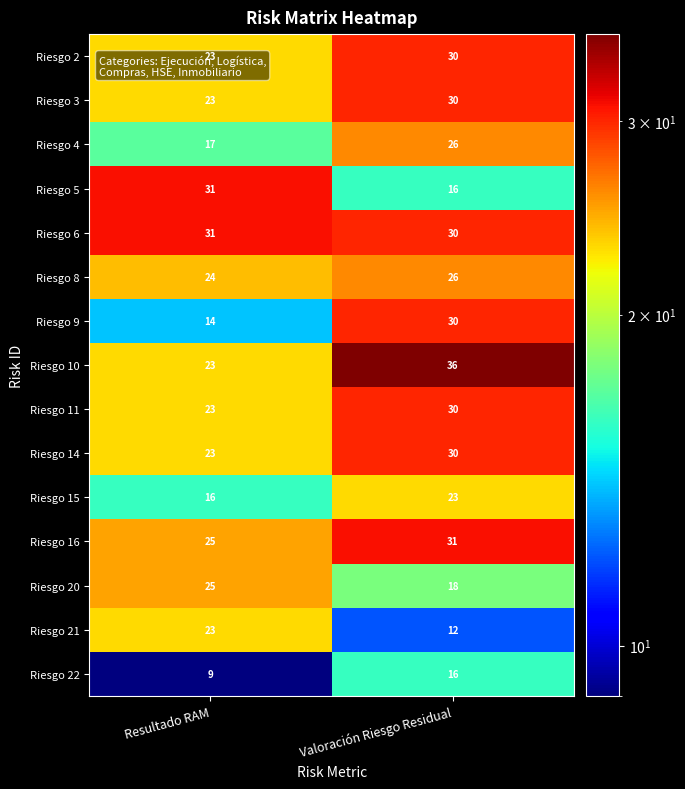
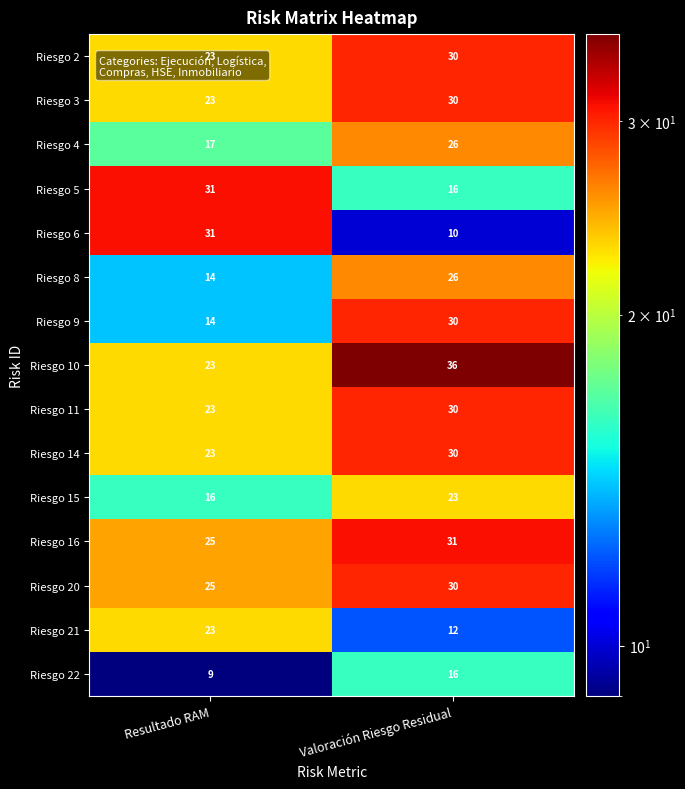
  {
    "Riesgo 2": {
      "Valoración Riesgo Residual": 30
    },
    "Riesgo 3": {
      "Resultado RAM": 23,
      "Valoración Riesgo Residual": 30
    },
    "Riesgo 4": {
      "Resultado RAM": 17,
      "Valoración Riesgo Residual": 26
    },
    "Riesgo 5": {
      "Resultado RAM": 31,
      "Valoración Riesgo Residual": 16
    },
    "Riesgo 6": {
      "Resultado RAM": 31,
-     "Valoración Riesgo Residual": 30
+     "Valoración Riesgo Residual": 10
    },
    "Riesgo 8": {
-     "Resultado RAM": 24,
+     "Resultado RAM": 14,
      "Valoración Riesgo Residual": 26
    },
    "Riesgo 9": {
      "Resultado RAM": 14,
      "Valoración Riesgo Residual": 30
    },
    "Riesgo 10": {
      "Resultado RAM": 23,
      "Valoración Riesgo Residual": 36
    },
    "Riesgo 11": {
      "Resultado RAM": 23,
      "Valoración Riesgo Residual": 30
    },
    "Riesgo 14": {
      "Resultado RAM": 23,
      "Valoración Riesgo Residual": 30
    },
    "Riesgo 15": {
      "Resultado RAM": 16,
      "Valoración Riesgo Residual": 23
    },
    "Riesgo 16": {
      "Resultado RAM": 25,
      "Valoración Riesgo Residual": 31
    },
    "Riesgo 20": {
      "Resultado RAM": 25,
-     "Valoración Riesgo Residual": 18
+     "Valoración Riesgo Residual": 30
    },
    "Riesgo 21": {
      "Resultado RAM": 23,
      "Valoración Riesgo Residual": 12
    },
    "Riesgo 22": {
      "Resultado RAM": 9,
      "Valoración Riesgo Residual": 16
    }
  }
